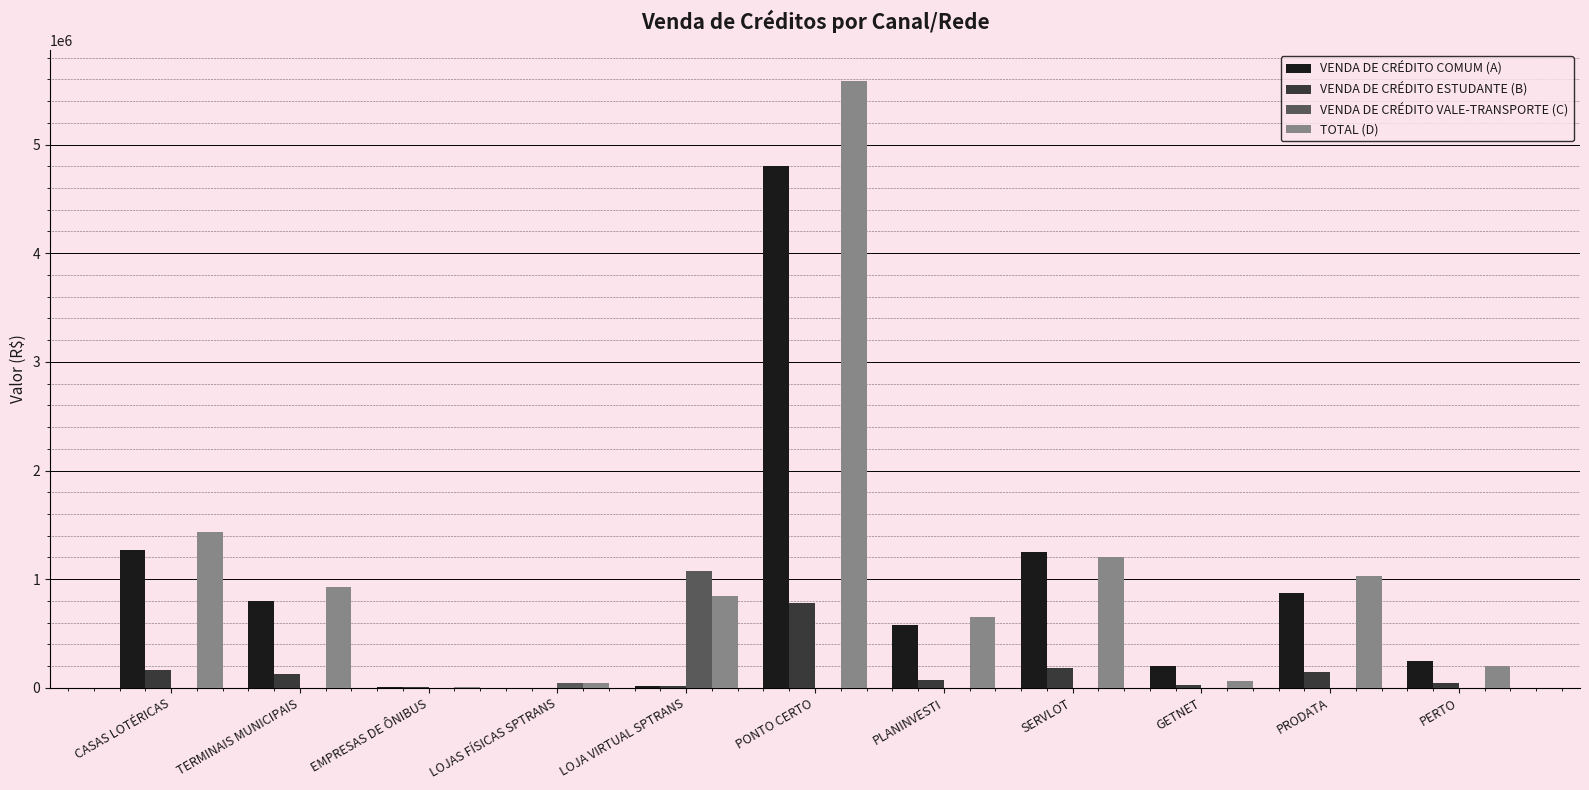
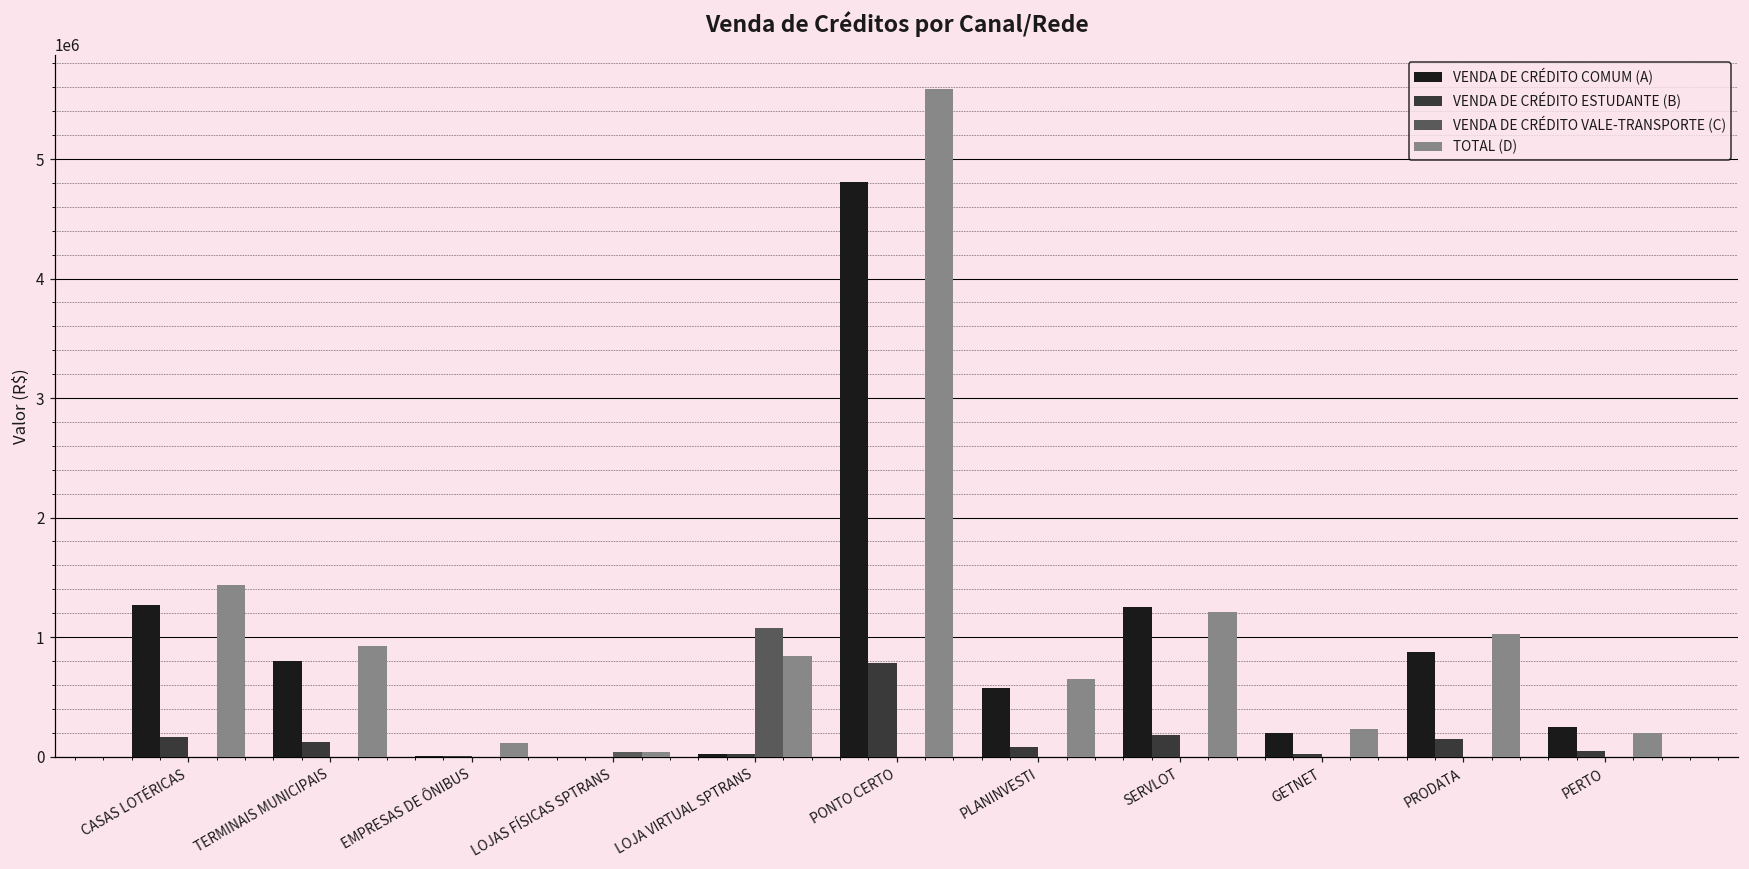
  {
    "TOTAL (D)": {
      "CASAS LOTÉRICAS": 1430000,
      "TERMINAIS MUNICIPAIS": 930000,
-     "EMPRESAS DE ÔNIBUS": 10000,
+     "EMPRESAS DE ÔNIBUS": 110000,
      "LOJAS FÍSICAS SPTRANS": 40000,
      "LOJA VIRTUAL SPTRANS": 850000,
      "PONTO CERTO": 5590000,
      "PLANINVESTI": 650000,
      "SERVLOT": 1210000,
-     "GETNET": 60000,
+     "GETNET": 230000,
      "PRODATA": 1030000,
      "PERTO": 200000
    }
  }
